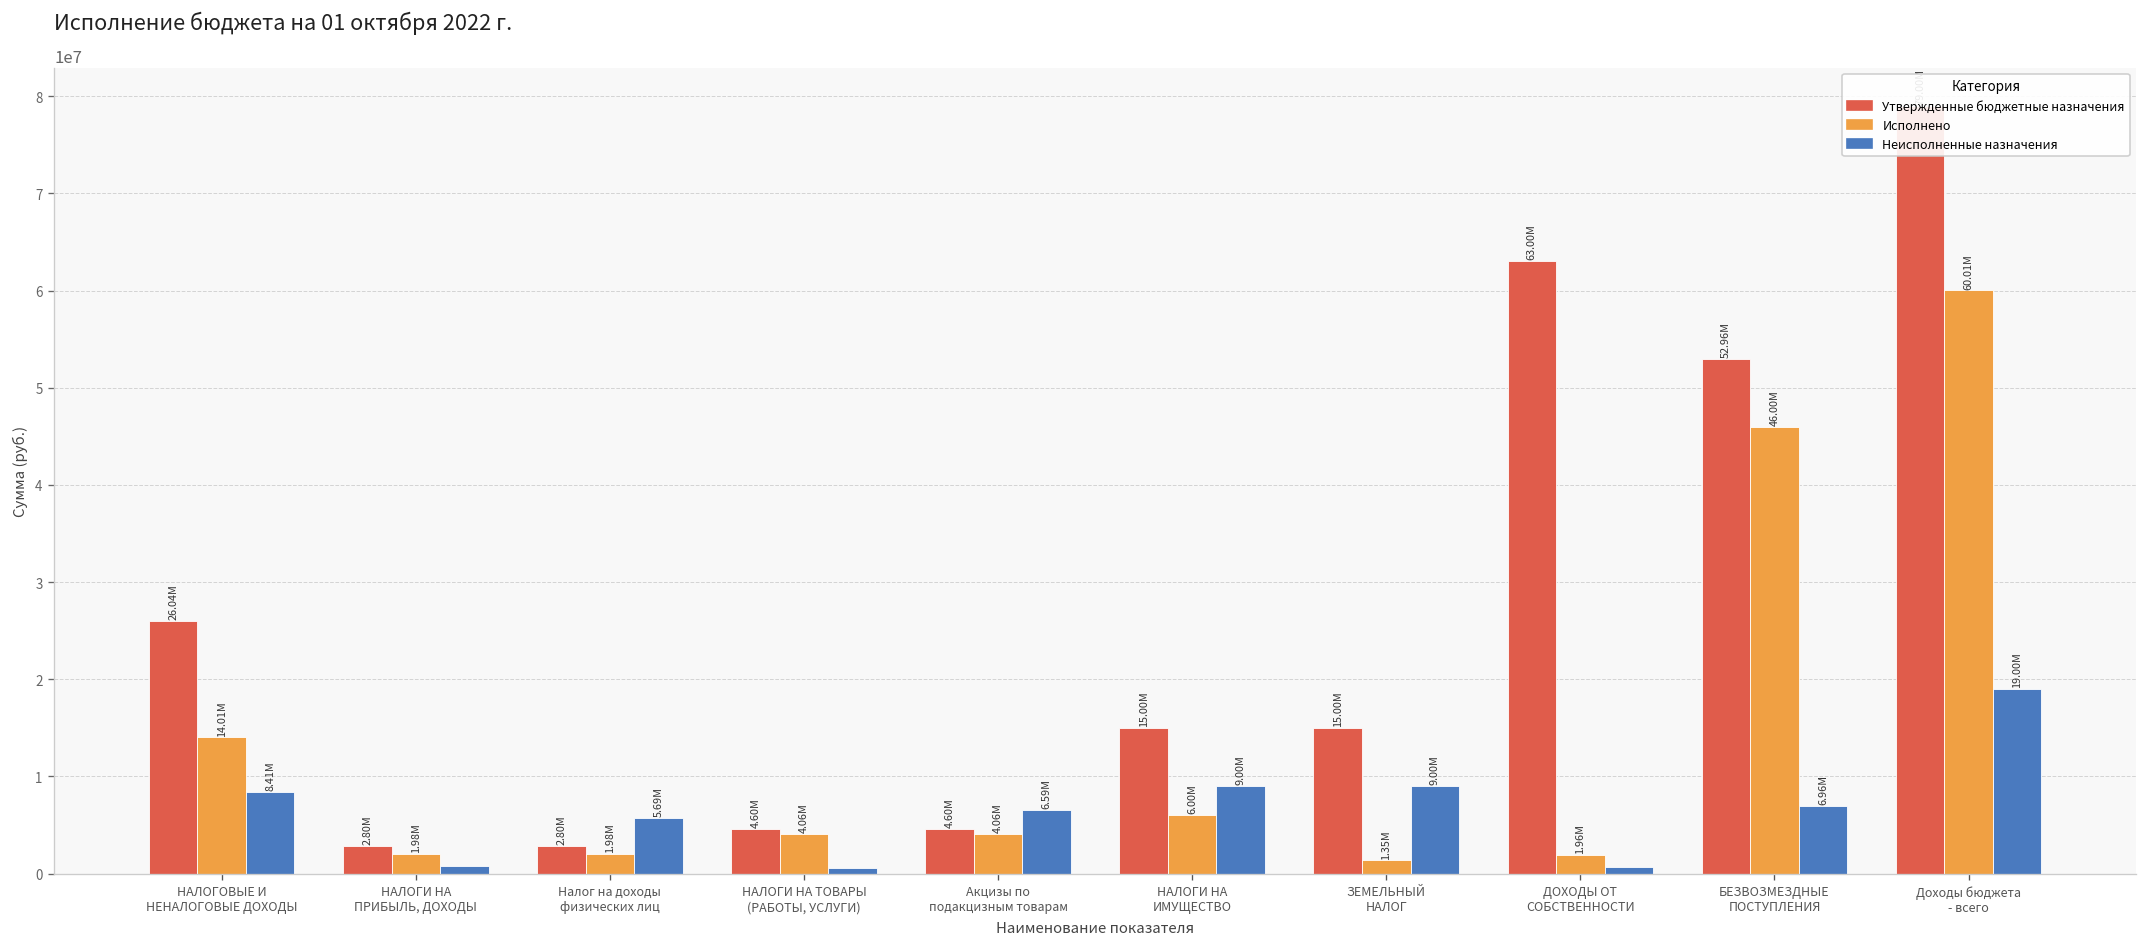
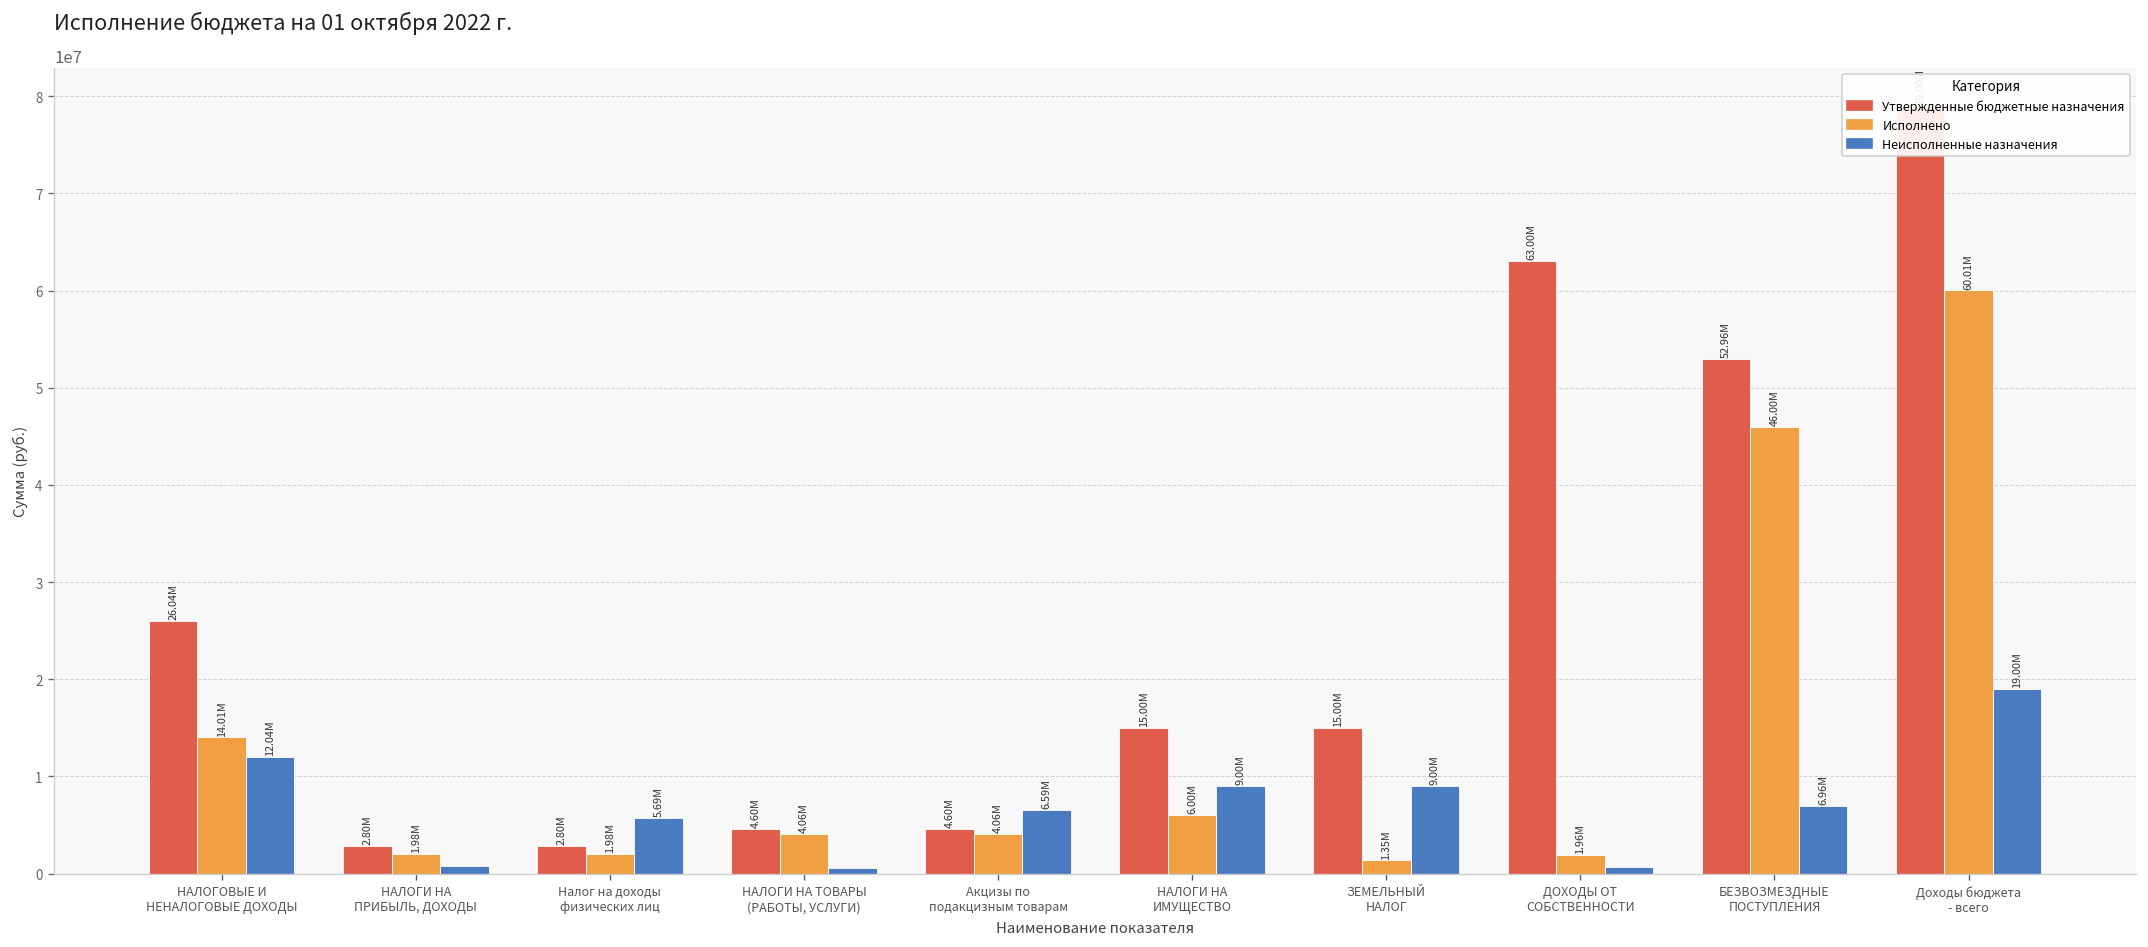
  {
    "Утвержденные бюджетные назначения": {
      "НАЛОГОВЫЕ И НЕНАЛОГОВЫЕ ДОХОДЫ": "26.04M",
      "НАЛОГИ НА ПРИБЫЛЬ, ДОХОДЫ": "2.80M",
      "Налог на доходы физических лиц": "2.80M",
      "НАЛОГИ НА ТОВАРЫ (РАБОТЫ, УСЛУГИ)": "4.60M",
      "Акцизы по подакцизным товарам": "4.60M",
      "НАЛОГИ НА ИМУЩЕСТВО": "15.00M",
      "ЗЕМЕЛЬНЫЙ НАЛОГ": "15.00M",
      "ДОХОДЫ ОТ СОБСТВЕННОСТИ": "63.00M",
      "БЕЗВОЗМЕЗДНЫЕ ПОСТУПЛЕНИЯ": "52.96M"
    },
    "Исполнено": {
      "НАЛОГОВЫЕ И НЕНАЛОГОВЫЕ ДОХОДЫ": "14.01M",
      "НАЛОГИ НА ПРИБЫЛЬ, ДОХОДЫ": "1.98M",
      "Налог на доходы физических лиц": "1.98M",
      "НАЛОГИ НА ТОВАРЫ (РАБОТЫ, УСЛУГИ)": "4.06M",
      "Акцизы по подакцизным товарам": "4.06M",
      "НАЛОГИ НА ИМУЩЕСТВО": "6.00M",
      "ЗЕМЕЛЬНЫЙ НАЛОГ": "1.35M",
      "ДОХОДЫ ОТ СОБСТВЕННОСТИ": "1.96M",
      "БЕЗВОЗМЕЗДНЫЕ ПОСТУПЛЕНИЯ": "46.00M",
      "Доходы бюджета - всего": "60.01M"
    },
    "Неисполненные назначения": {
-     "НАЛОГОВЫЕ И НЕНАЛОГОВЫЕ ДОХОДЫ": "8.41M",
+     "НАЛОГОВЫЕ И НЕНАЛОГОВЫЕ ДОХОДЫ": "12.04M",
      "Налог на доходы физических лиц": "5.69M",
      "Акцизы по подакцизным товарам": "6.59M",
      "НАЛОГИ НА ИМУЩЕСТВО": "9.00M",
      "ЗЕМЕЛЬНЫЙ НАЛОГ": "9.00M",
      "БЕЗВОЗМЕЗДНЫЕ ПОСТУПЛЕНИЯ": "6.96M",
      "Доходы бюджета - всего": "19.00M"
    }
  }
